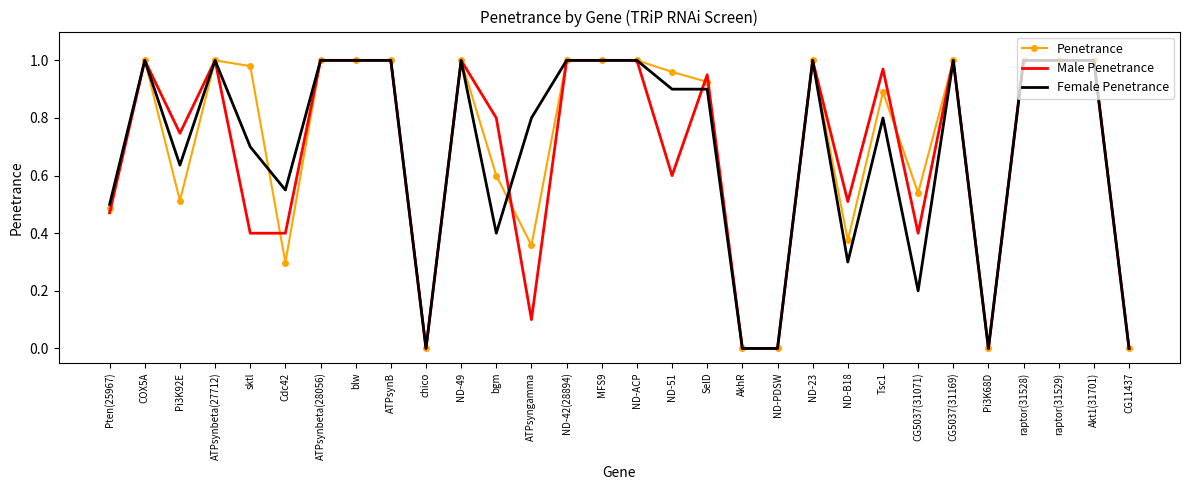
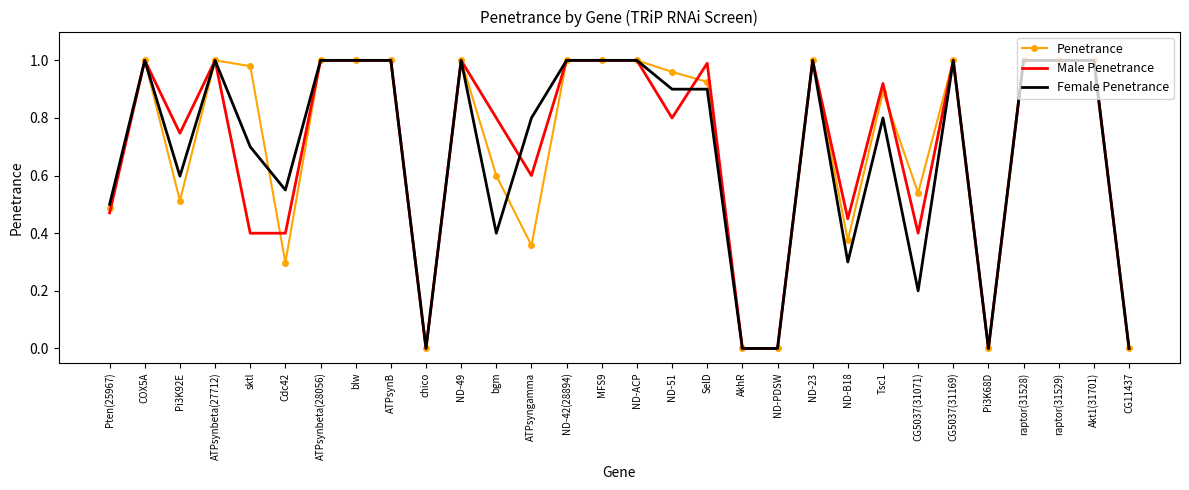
  {
    "Penetrance": {
      "Pten(25967)": 0.49,
      "Pi3K92E": 0.51,
      "sktl": 0.98,
      "Cdc42": 0.30,
      "bgm": 0.60,
      "ATPsyngamma": 0.36,
      "ND-51": 0.96,
      "SelD": 0.93,
      "ND-B18": 0.38,
      "Tsc1": 0.89,
      "CG5037(31071)": 0.54
    },
    "Male Penetrance": {
      "Pten(25967)": 0.47,
      "Pi3K92E": 0.75,
      "sktl": 0.40,
      "Cdc42": 0.40,
      "bgm": 0.80,
-     "ATPsyngamma": 0.1,
-     "ND-51": 0.6,
-     "SelD": 0.95,
-     "ND-B18": 0.51,
-     "Tsc1": 0.97,
+     "ATPsyngamma": 0.6,
+     "ND-51": 0.8,
+     "SelD": 0.99,
+     "ND-B18": 0.45,
+     "Tsc1": 0.92,
      "CG5037(31071)": 0.40
    },
    "Female Penetrance": {
      "Pten(25967)": 0.50,
-     "Pi3K92E": 0.64,
+     "Pi3K92E": 0.60,
      "sktl": 0.70,
      "Cdc42": 0.55,
      "bgm": 0.40,
      "ATPsyngamma": 0.80,
      "ND-51": 0.90,
      "SelD": 0.90,
      "ND-B18": 0.30,
      "Tsc1": 0.80,
      "CG5037(31071)": 0.20
    }
  }
